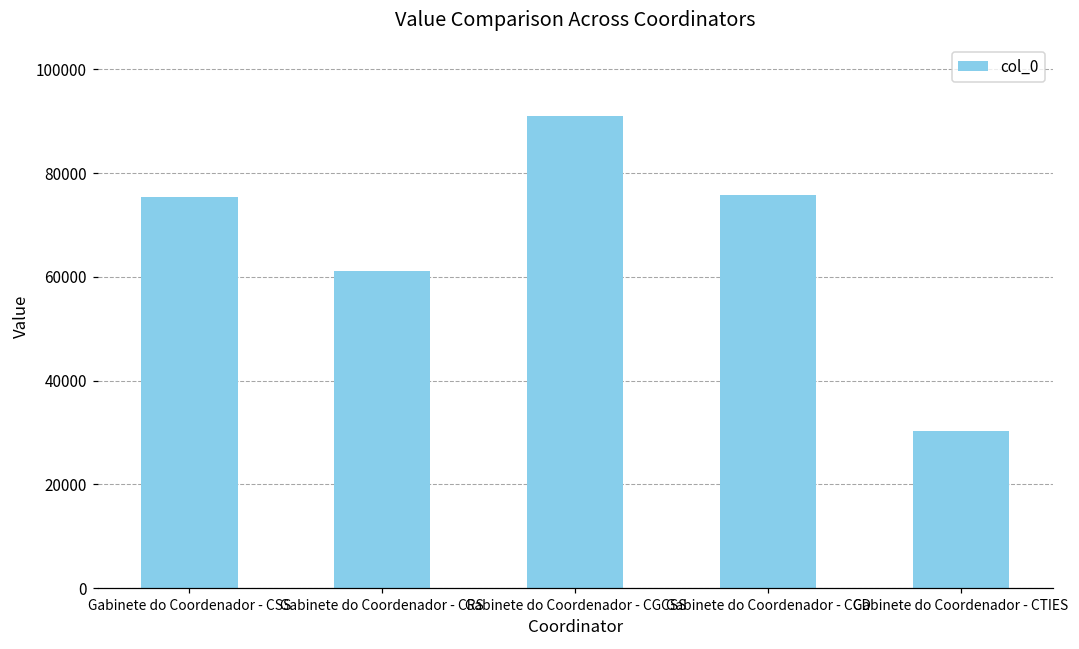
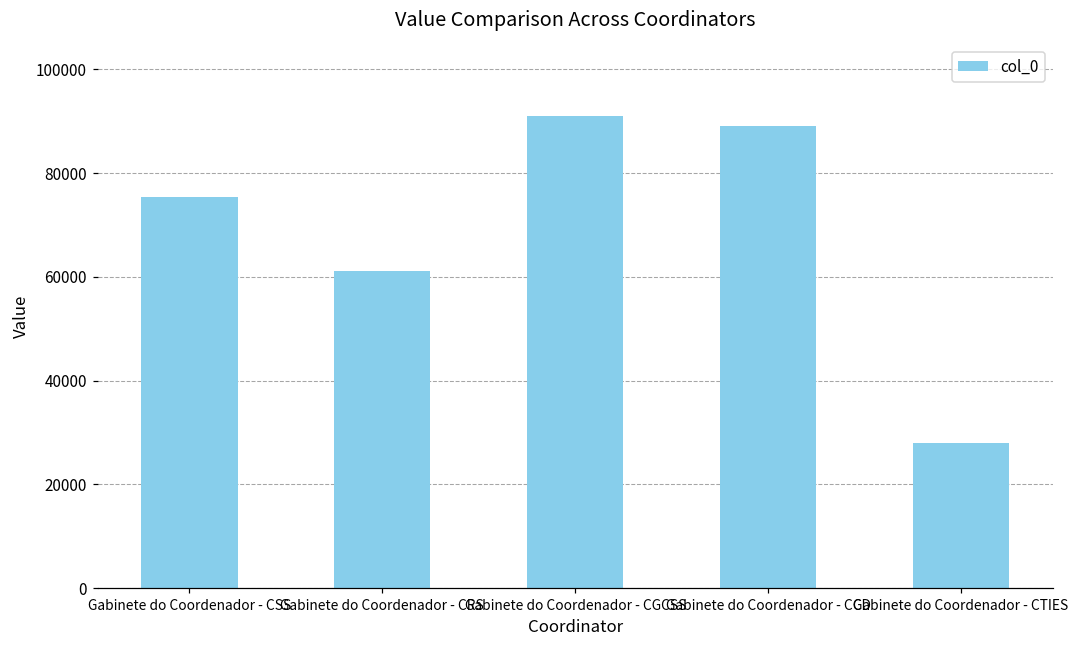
  {
    "Gabinete do Coordenador - CSS": 75000,
    "Gabinete do Coordenador - CRS": 61000,
    "Gabinete do Coordenador - CGCSS": 91000,
-   "Gabinete do Coordenador - CCD": 76000,
-   "Gabinete do Coordenador - CTIES": 30000
+   "Gabinete do Coordenador - CCD": 89000,
+   "Gabinete do Coordenador - CTIES": 28000
  }
